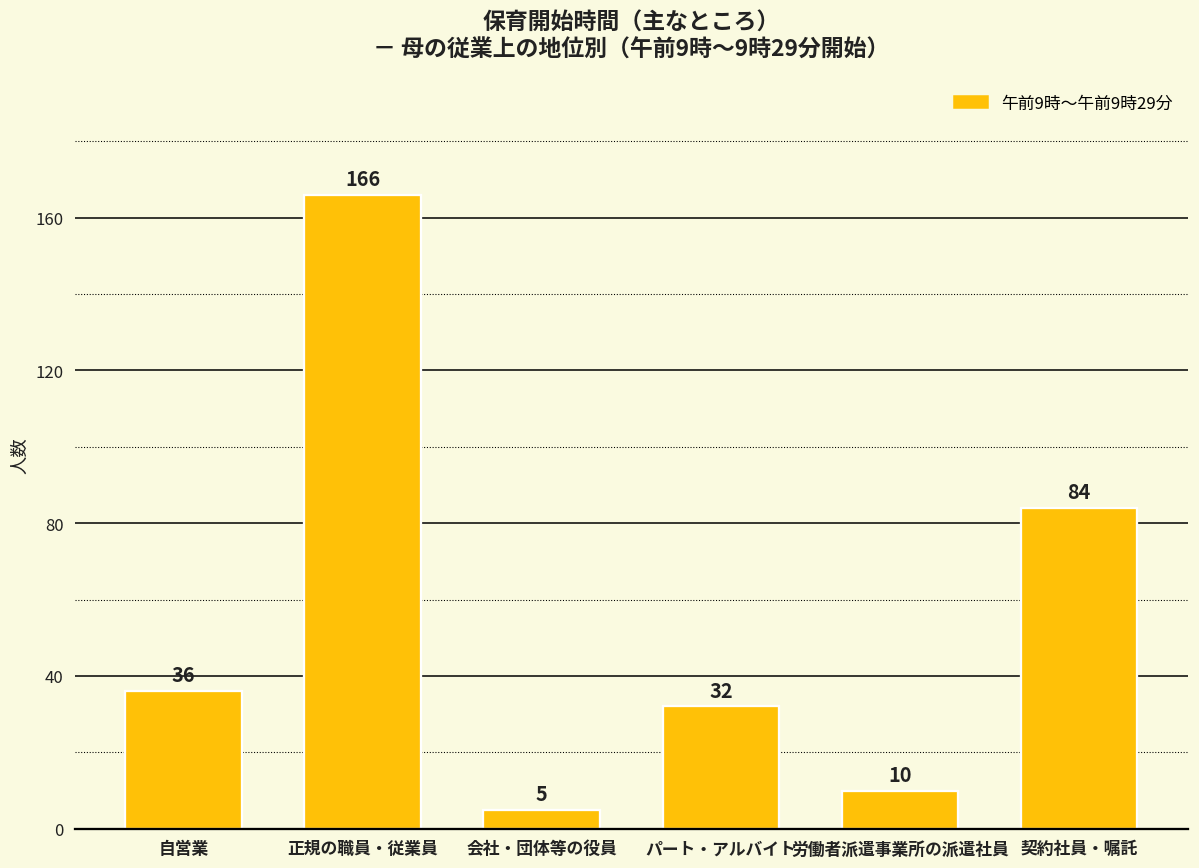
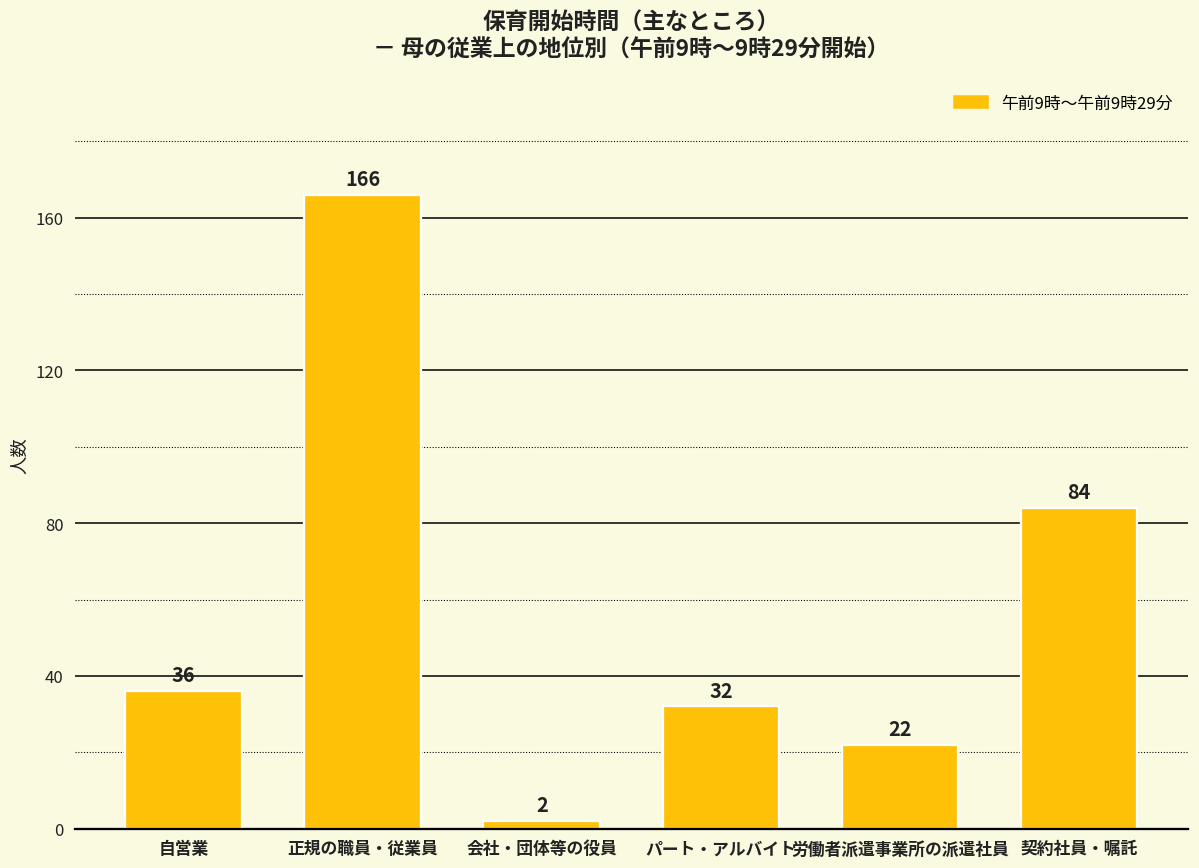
  {
    "自営業": 36,
    "正規の職員・従業員": 166,
-   "会社・団体等の役員": 5,
+   "会社・団体等の役員": 2,
    "パート・アルバイト": 32,
-   "労働者派遣事業所の派遣社員": 10,
+   "労働者派遣事業所の派遣社員": 22,
    "契約社員・嘱託": 84
  }
